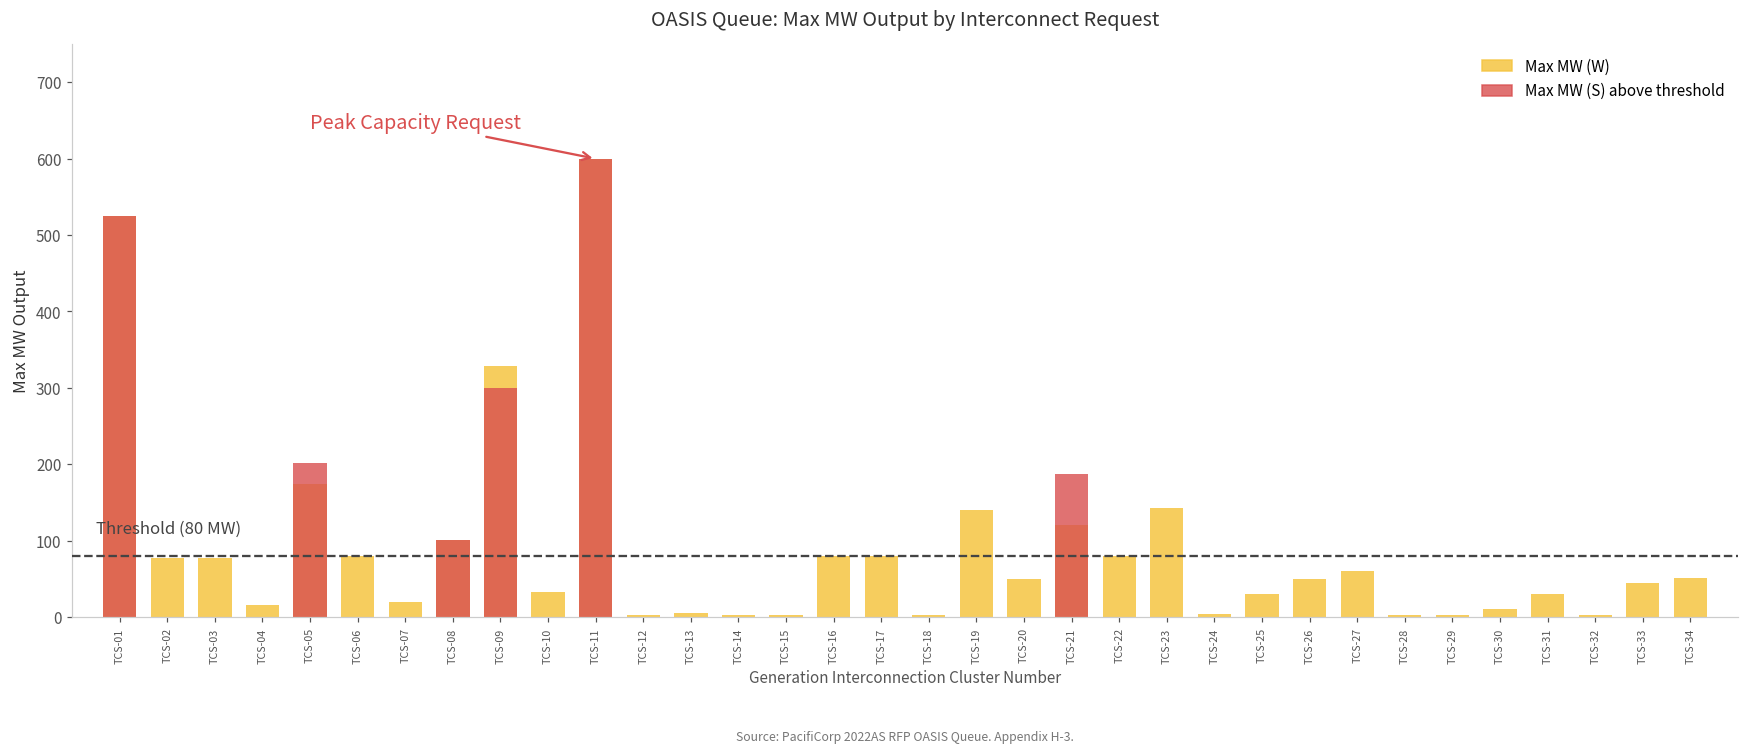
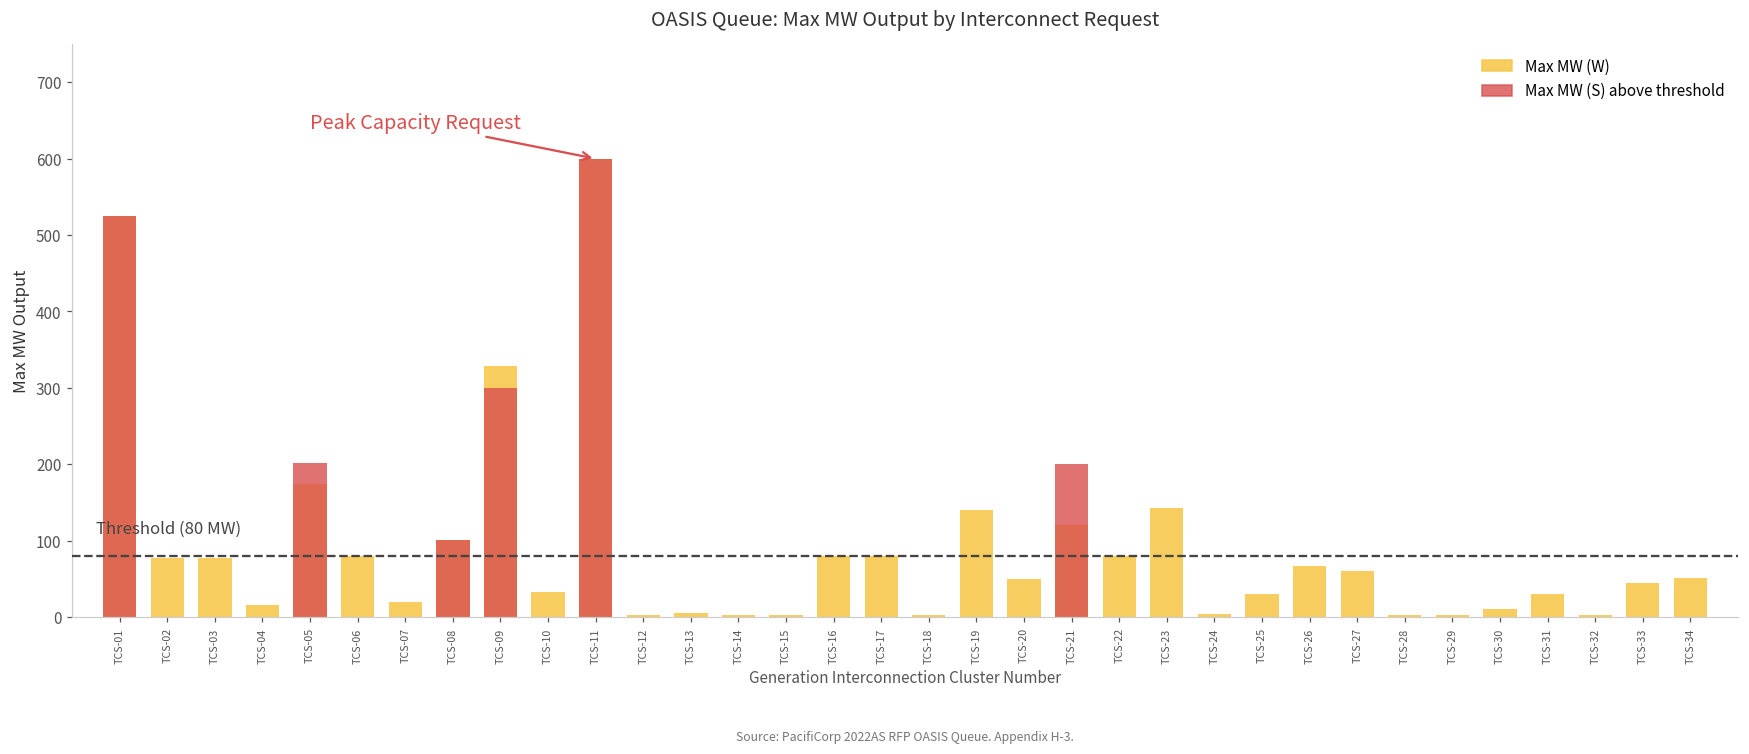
  {
    "Max MW (W)": {
      "TCS-01": 530,
      "TCS-04": 20,
      "TCS-06": 80,
      "TCS-07": 20,
      "TCS-08": 100,
      "TCS-09": 330,
      "TCS-10": 30,
      "TCS-11": 600,
      "TCS-13": 10,
      "TCS-16": 80,
      "TCS-17": 80,
      "TCS-19": 140,
      "TCS-20": 50,
      "TCS-22": 80,
      "TCS-23": 140,
      "TCS-24": 0,
      "TCS-25": 30,
-     "TCS-26": 50,
+     "TCS-26": 70,
      "TCS-27": 60,
      "TCS-30": 10,
      "TCS-31": 30,
      "TCS-33": 50,
      "TCS-34": 50
    },
    "Max MW (S) above threshold": {
      "TCS-01": 530,
      "TCS-02": 0,
      "TCS-03": 0,
      "TCS-04": 0,
      "TCS-05": 200,
      "TCS-06": 0,
      "TCS-07": 0,
      "TCS-08": 100,
      "TCS-10": 0,
      "TCS-11": 600,
      "TCS-12": 0,
      "TCS-13": 0,
      "TCS-14": 0,
      "TCS-15": 0,
      "TCS-16": 0,
      "TCS-17": 0,
      "TCS-18": 0,
      "TCS-19": 0,
      "TCS-20": 0,
-     "TCS-21": 190,
+     "TCS-21": 200,
      "TCS-22": 0,
      "TCS-23": 0,
      "TCS-24": 0,
      "TCS-25": 0,
      "TCS-26": 0,
      "TCS-27": 0,
      "TCS-28": 0,
      "TCS-29": 0,
      "TCS-30": 0,
      "TCS-31": 0,
      "TCS-32": 0,
      "TCS-33": 0,
      "TCS-34": 0
    }
  }
